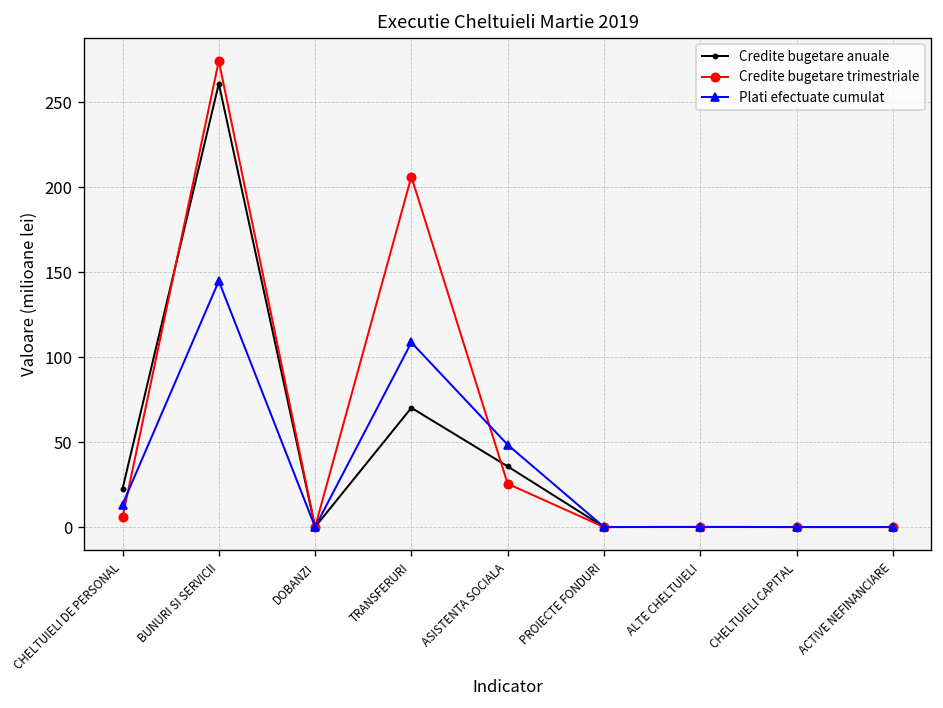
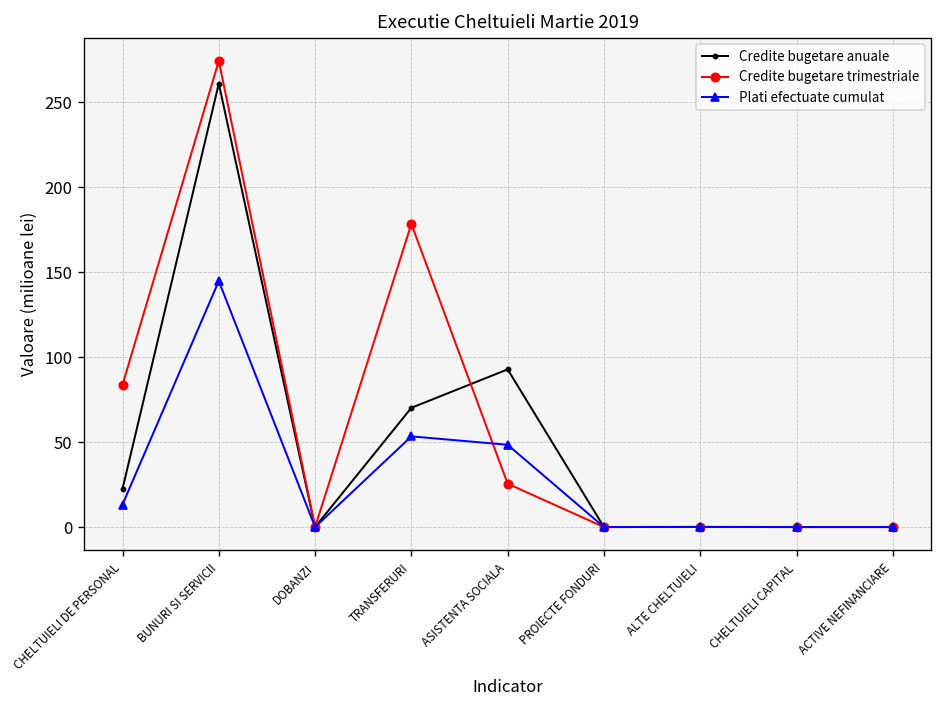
  {
    "Credite bugetare anuale": {
      "CHELTUIELI DE PERSONAL": 22,
      "BUNURI SI SERVICII": 261,
      "TRANSFERURI": 70,
-     "ASISTENTA SOCIALA": 36
+     "ASISTENTA SOCIALA": 93
    },
    "Credite bugetare trimestriale": {
-     "CHELTUIELI DE PERSONAL": 6,
+     "CHELTUIELI DE PERSONAL": 84,
      "BUNURI SI SERVICII": 274,
-     "TRANSFERURI": 206,
+     "TRANSFERURI": 178,
      "ASISTENTA SOCIALA": 25
    },
    "Plati efectuate cumulat": {
      "CHELTUIELI DE PERSONAL": 13,
      "BUNURI SI SERVICII": 145,
-     "TRANSFERURI": 109,
+     "TRANSFERURI": 53,
      "ASISTENTA SOCIALA": 48
    }
  }
